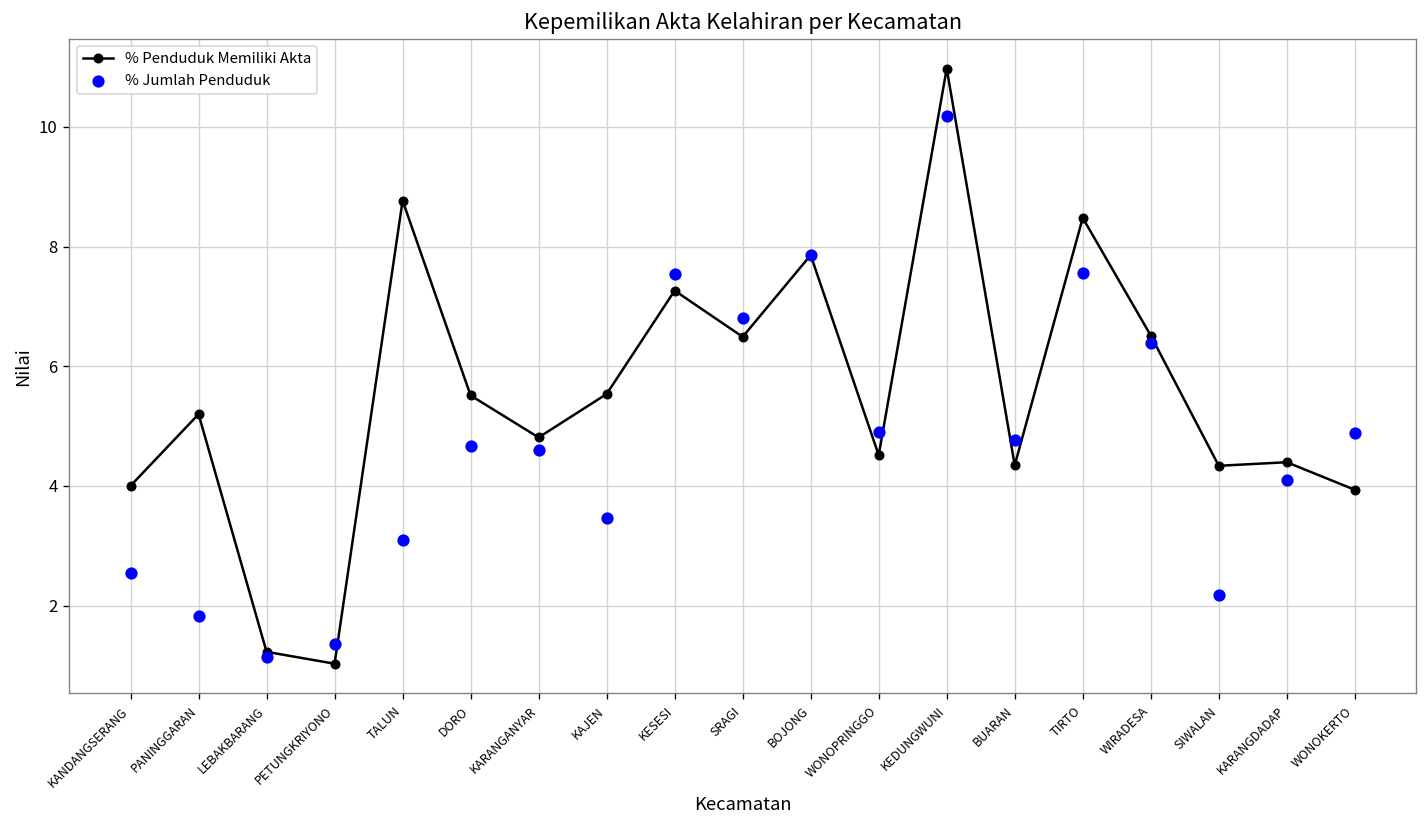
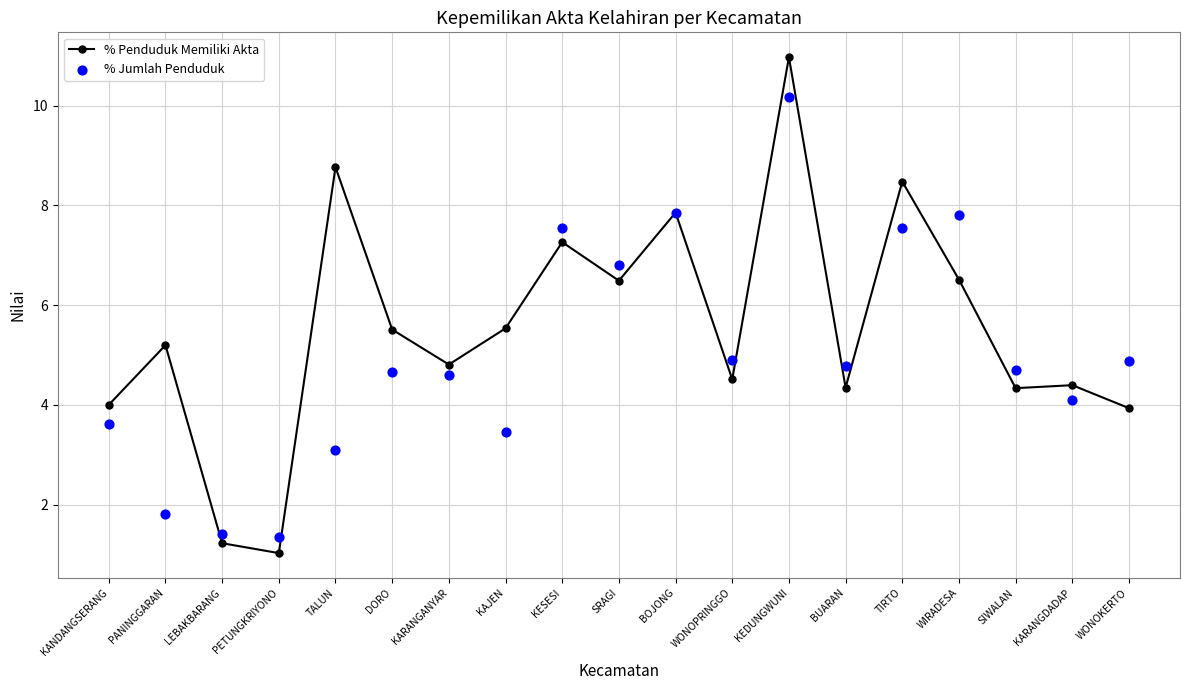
  {
    "% Jumlah Penduduk": {
-     "KANDANGSERANG": 2.5,
-     "LEBAKBARANG": 1.1,
-     "WIRADESA": 6.4,
-     "SIWALAN": 2.2
+     "KANDANGSERANG": 3.6,
+     "LEBAKBARANG": 1.4,
+     "WIRADESA": 7.8,
+     "SIWALAN": 4.7
    },
    "% Penduduk Memiliki Akta": {
      "KANDANGSERANG": 4.0,
      "PANINGGARAN": 5.2,
      "LEBAKBARANG": 1.2,
      "PETUNGKRIYONO": 1.0,
      "TALUN": 8.8,
      "DORO": 5.5,
      "KARANGANYAR": 4.8,
      "KAJEN": 5.5,
      "KESESI": 7.3,
      "SRAGI": 6.5,
      "WONOPRINGGO": 4.5,
      "KEDUNGWUNI": 11.0,
      "BUARAN": 4.3,
      "TIRTO": 8.5,
      "WIRADESA": 6.5,
      "SIWALAN": 4.3,
      "KARANGDADAP": 4.4,
      "WONOKERTO": 3.9
    }
  }
